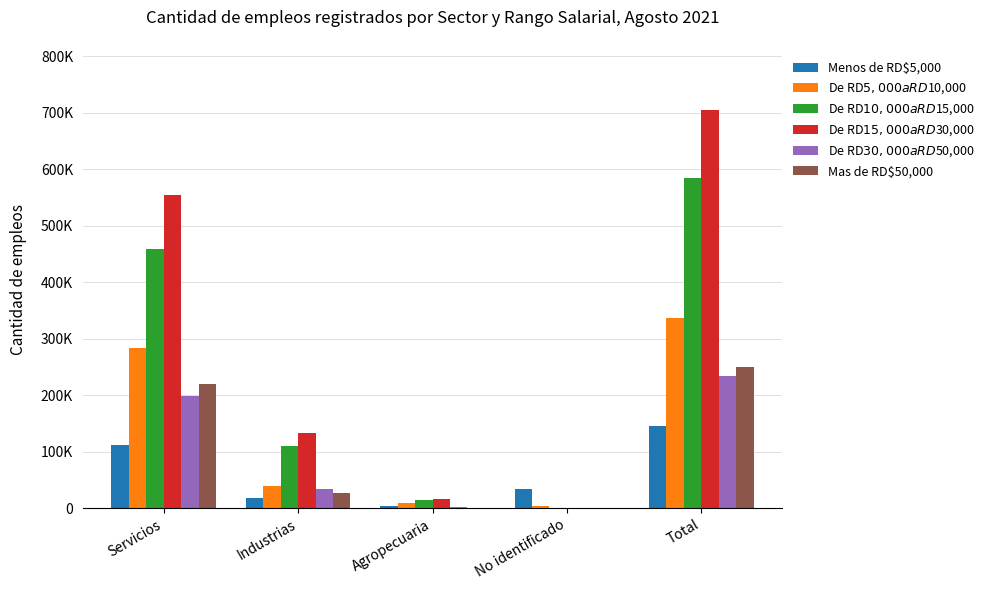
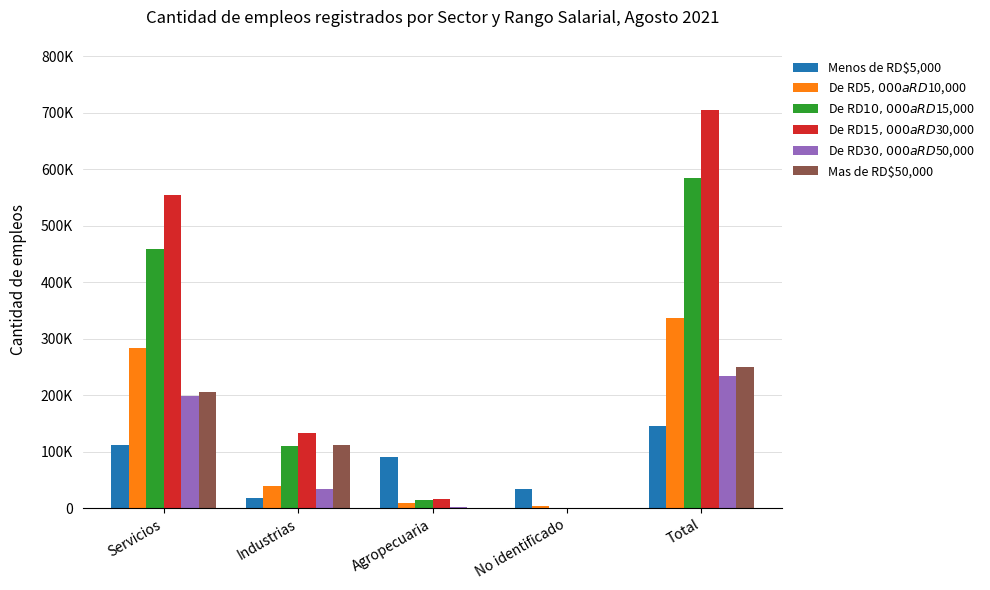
  {
    "Menos de RD$5,000": {
      "Servicios": 110000,
      "Industrias": 20000,
-     "Agropecuaria": 0,
+     "Agropecuaria": 90000,
      "No identificado": 30000,
      "Total": 150000
    },
    "Mas de RD$50,000": {
-     "Servicios": 220000,
-     "Industrias": 30000,
+     "Servicios": 210000,
+     "Industrias": 110000,
      "No identificado": 0,
      "Total": 250000
    }
  }
